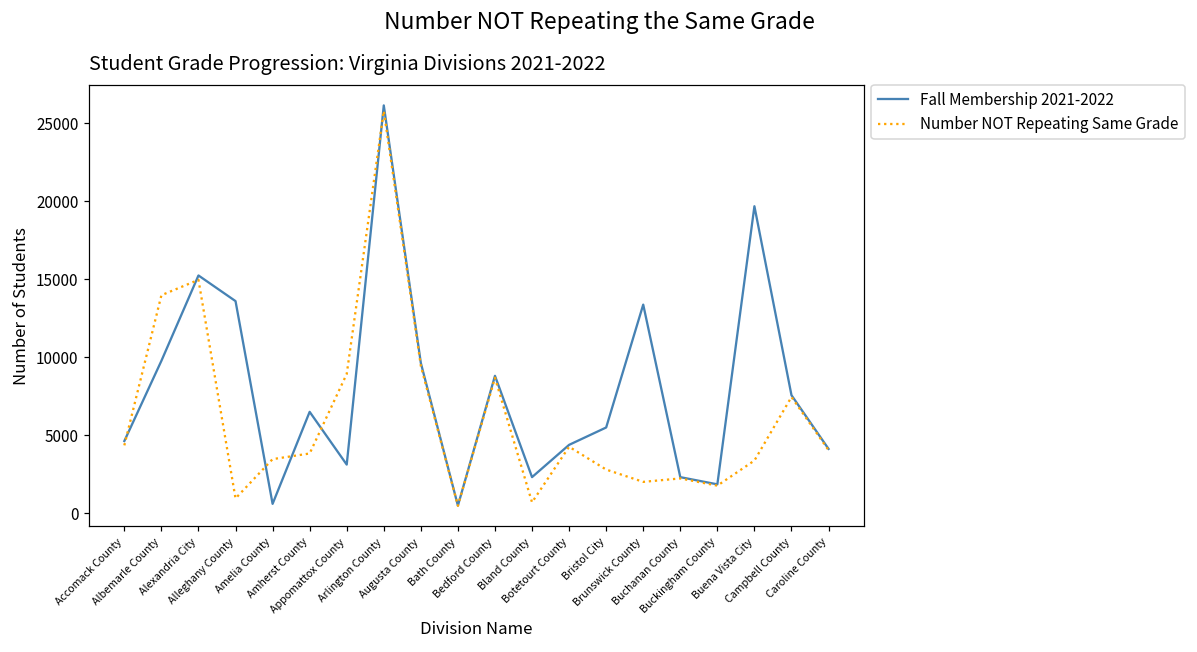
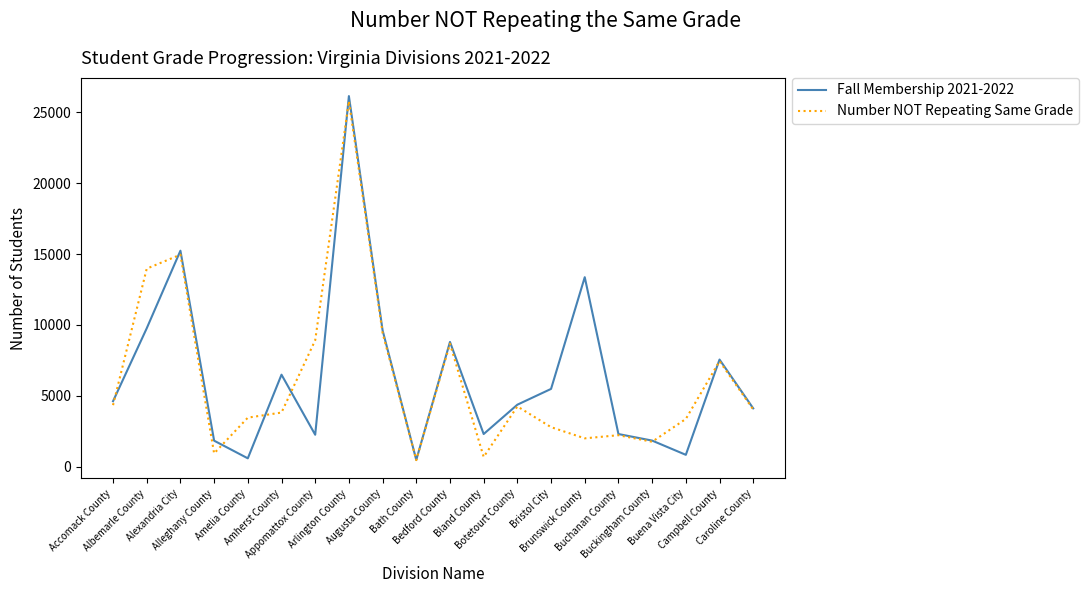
  {
    "Fall Membership 2021-2022": {
      "Accomack County": 4600,
      "Albemarle County": 9800,
      "Alexandria City": 15200,
-     "Alleghany County": 13600,
+     "Alleghany County": 1800,
      "Amelia County": 600,
      "Amherst County": 6500,
-     "Appomattox County": 3100,
+     "Appomattox County": 2300,
      "Arlington County": 26100,
      "Augusta County": 9600,
      "Bland County": 2300,
      "Bristol City": 5500,
      "Brunswick County": 13400,
-     "Buena Vista City": 19700
+     "Buena Vista City": 800
    },
    "Number NOT Repeating Same Grade": {
      "Accomack County": 4300,
      "Albemarle County": 14000,
      "Alexandria City": 15000,
      "Alleghany County": 900,
      "Amelia County": 3500,
      "Amherst County": 3800,
      "Appomattox County": 8900,
      "Arlington County": 25800,
      "Augusta County": 9400,
      "Bland County": 700,
      "Bristol City": 2800,
      "Brunswick County": 2000,
      "Buena Vista City": 3400
    }
  }
